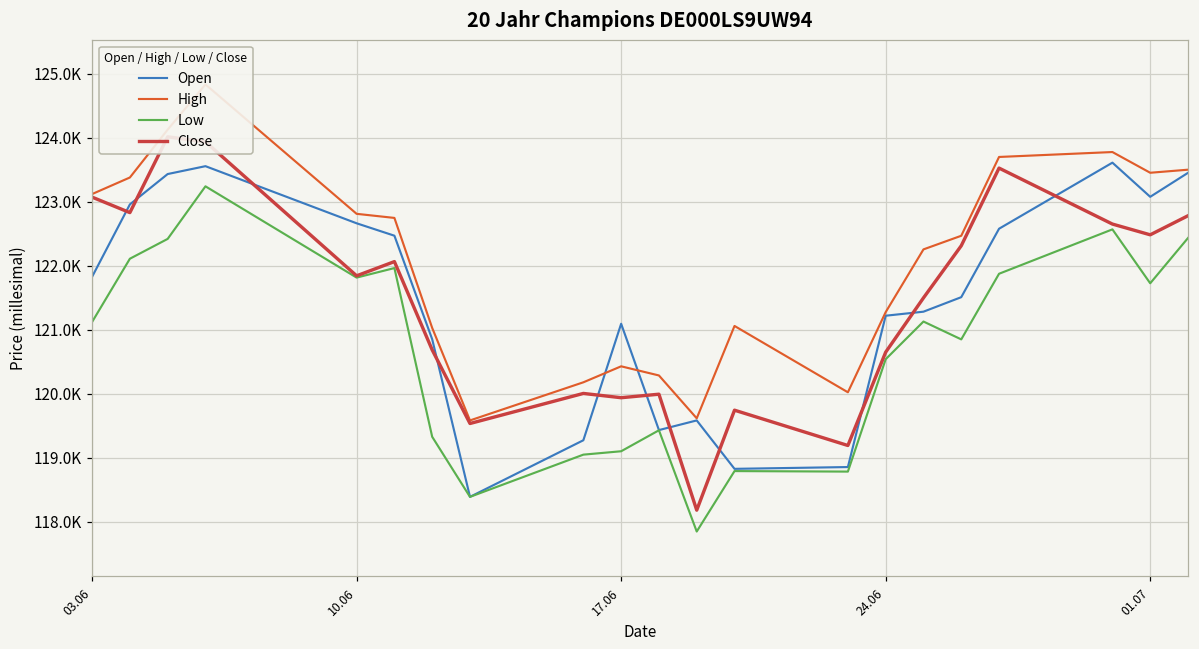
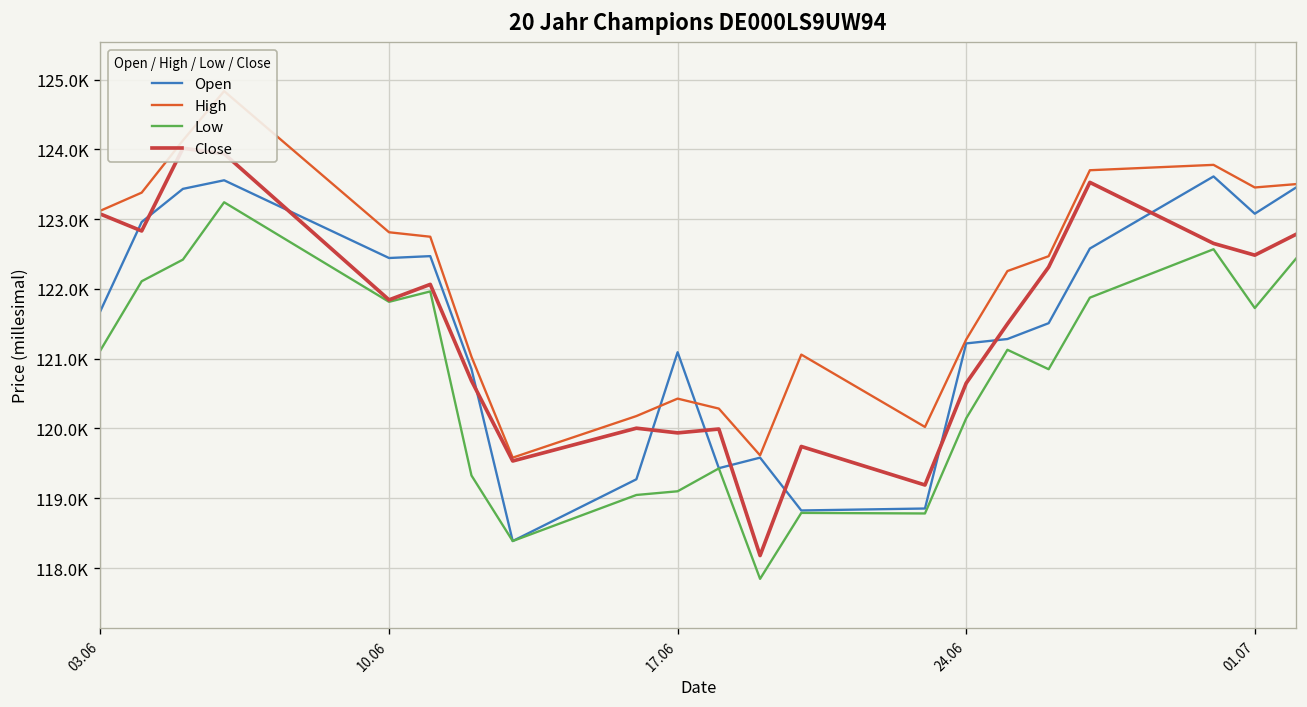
  {
    "Open": {
-     "03.06": 121800,
-     "10.06": 122700,
+     "03.06": 121700,
+     "10.06": 122400,
      "17.06": 121100,
      "24.06": 121200,
      "01.07": 123100
    },
    "Low": {
      "03.06": 121100,
      "17.06": 119100,
-     "24.06": 120500,
+     "24.06": 120100,
      "01.07": 121700
    }
  }
